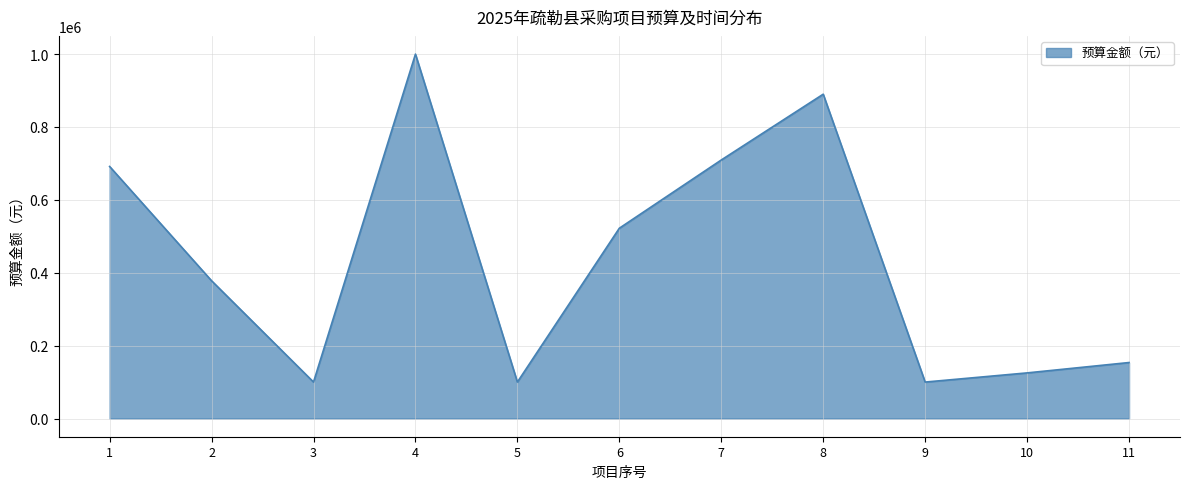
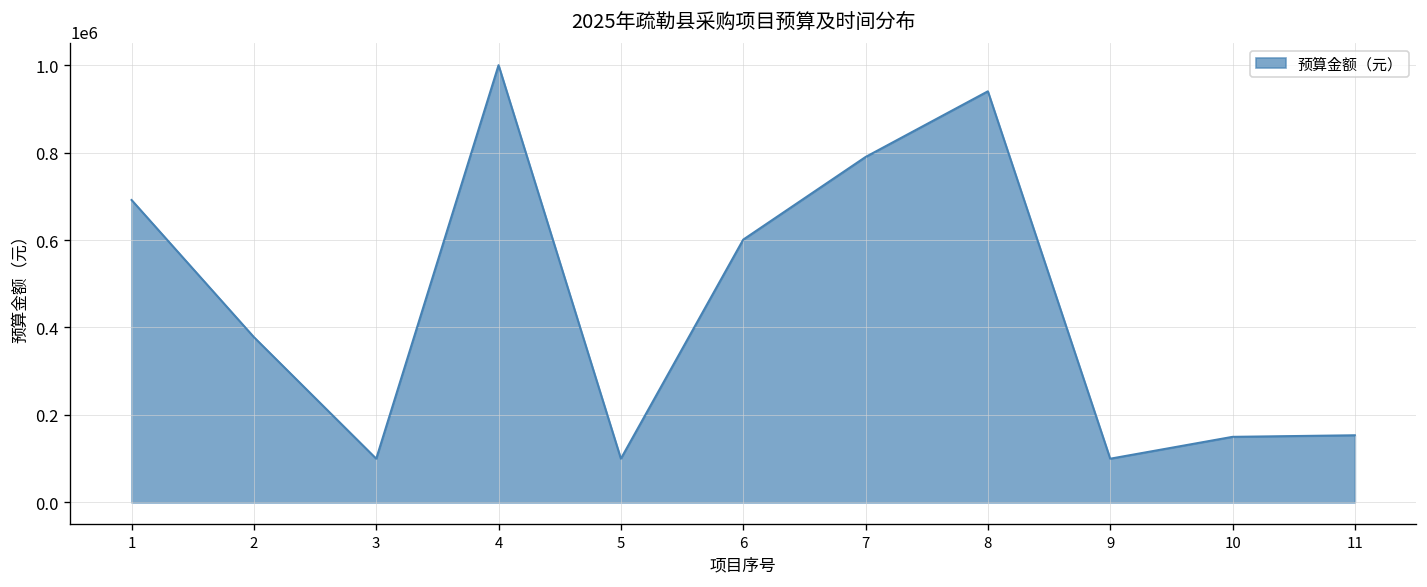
  {
    "1": 690000,
    "2": 380000,
    "3": 100000,
    "4": 1000000,
    "5": 100000,
-   "6": 520000,
-   "7": 710000,
-   "8": 890000,
+   "6": 600000,
+   "7": 790000,
+   "8": 940000,
    "9": 100000,
-   "10": 130000,
+   "10": 150000,
    "11": 150000
  }
